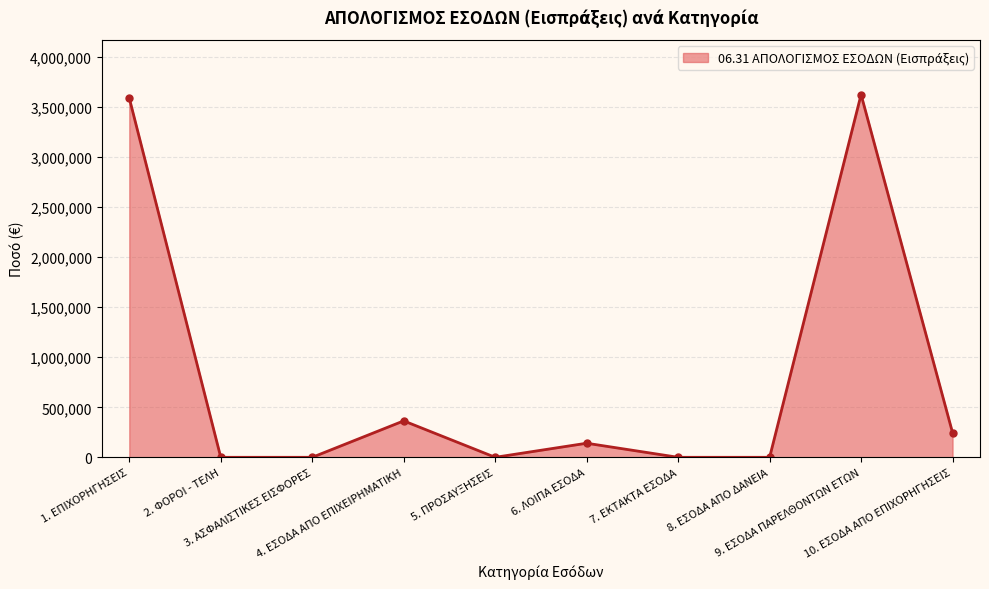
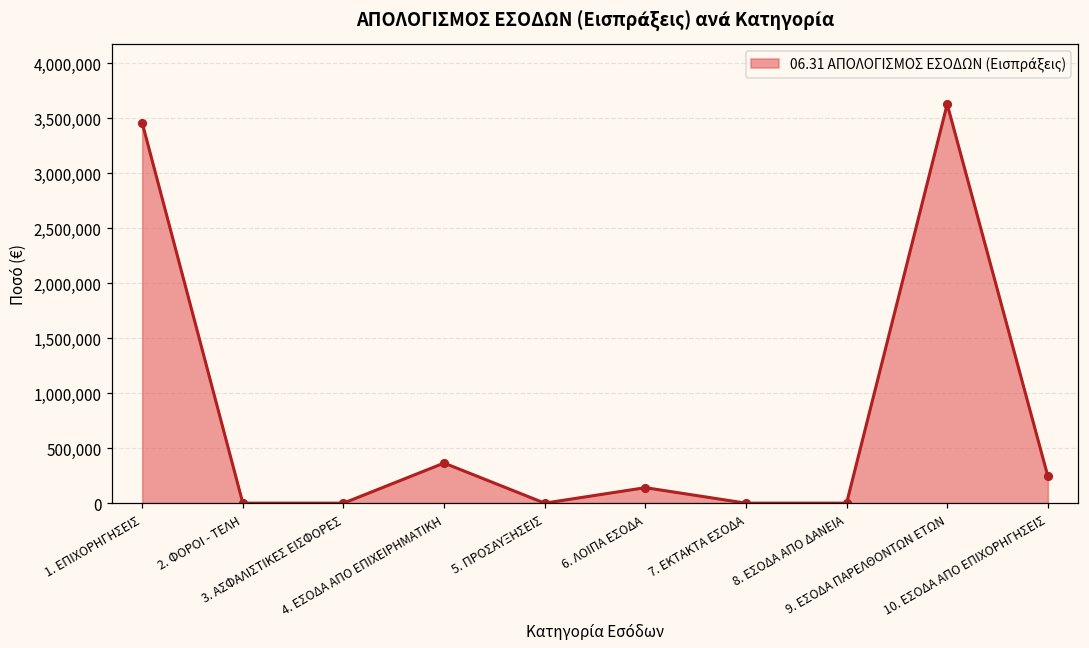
  {
-   "1. ΕΠΙΧΟΡΗΓΗΣΕΙΣ": "3,590,000",
+   "1. ΕΠΙΧΟΡΗΓΗΣΕΙΣ": "3,460,000",
    "2. ΦΟΡΟΙ - ΤΕΛΗ": "0",
    "3. ΑΣΦΑΛΙΣΤΙΚΕΣ ΕΙΣΦΟΡΕΣ": "0",
    "4. ΕΣΟΔΑ ΑΠΟ ΕΠΙΧΕΙΡΗΜΑΤΙΚΗ": "360,000",
    "5. ΠΡΟΣΑΥΞΗΣΕΙΣ": "0",
    "6. ΛΟΙΠΑ ΕΣΟΔΑ": "140,000",
    "7. ΕΚΤΑΚΤΑ ΕΣΟΔΑ": "0",
    "8. ΕΣΟΔΑ ΑΠΟ ΔΑΝΕΙΑ": "0",
    "9. ΕΣΟΔΑ ΠΑΡΕΛΘΟΝΤΩΝ ΕΤΩΝ": "3,630,000",
    "10. ΕΣΟΔΑ ΑΠΟ ΕΠΙΧΟΡΗΓΗΣΕΙΣ": "250,000"
  }
